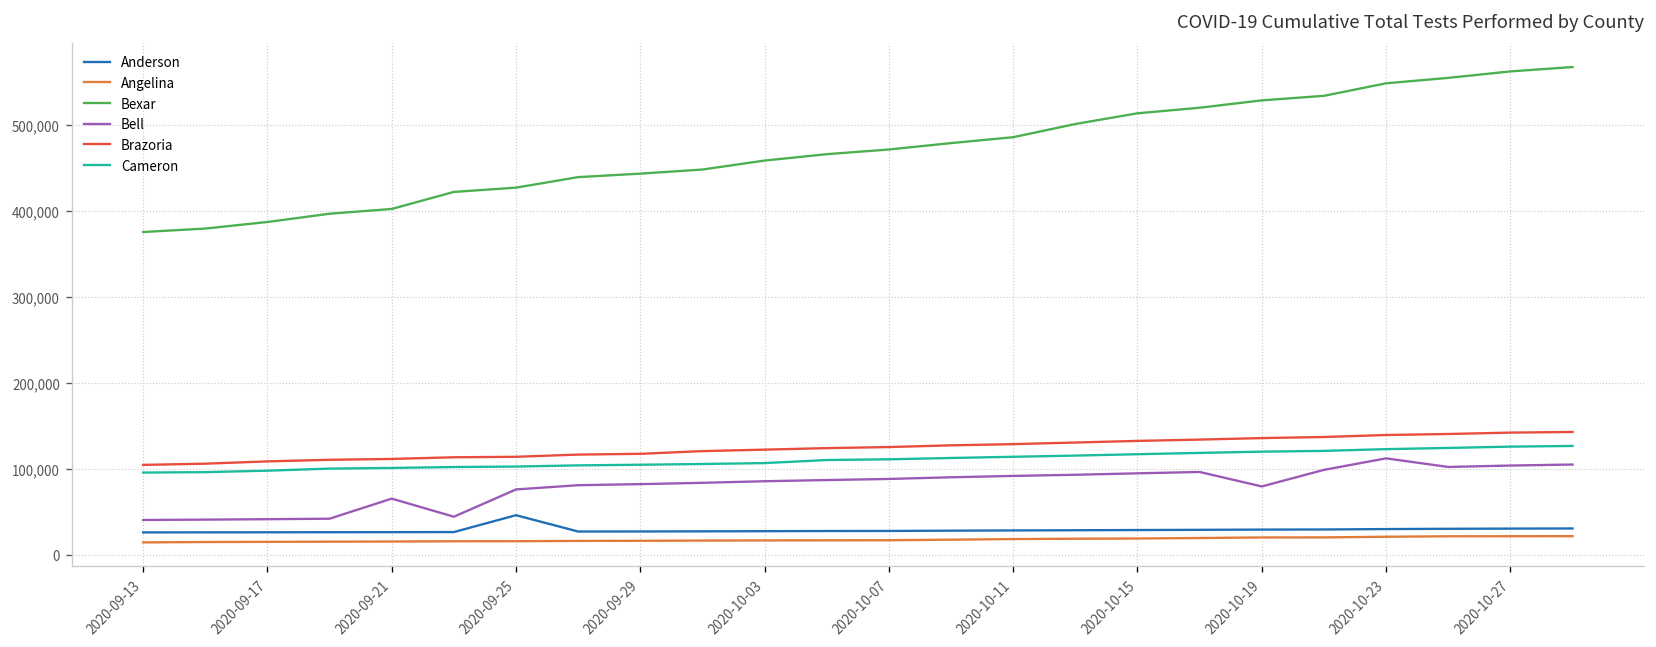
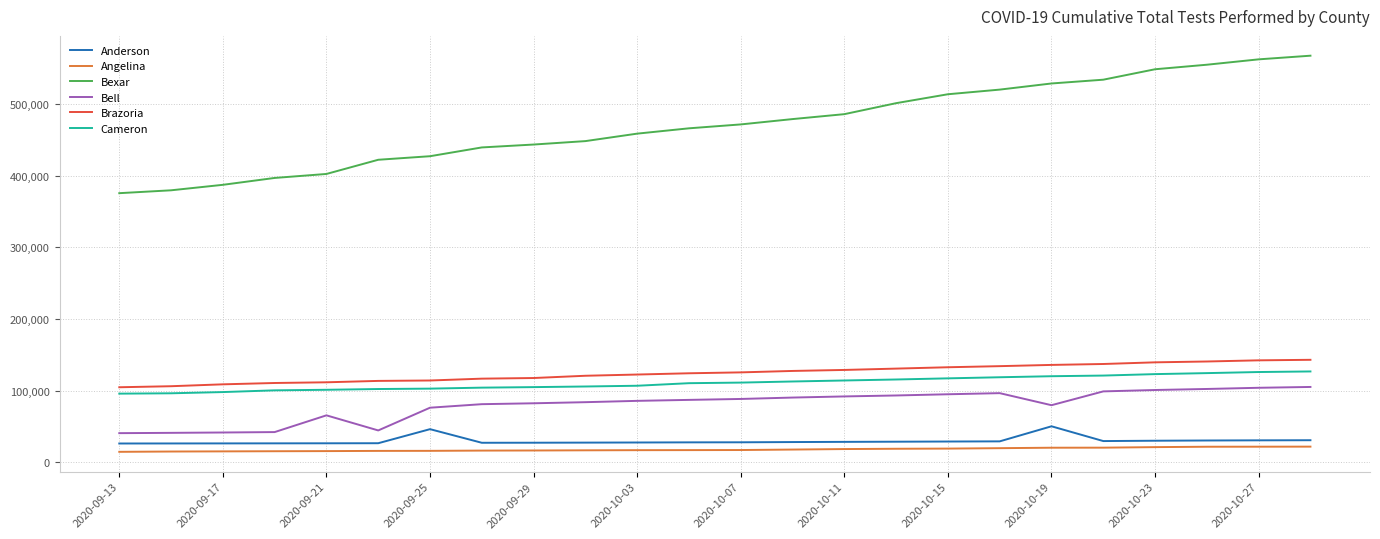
  {
    "Anderson": {
      "2020-09-13": "30,000",
      "2020-09-17": "30,000",
      "2020-09-21": "30,000",
      "2020-09-25": "50,000",
      "2020-09-29": "30,000",
      "2020-10-03": "30,000",
      "2020-10-07": "30,000",
      "2020-10-11": "30,000",
      "2020-10-15": "30,000",
-     "2020-10-19": "30,000",
+     "2020-10-19": "50,000",
      "2020-10-23": "30,000",
      "2020-10-27": "30,000"
    },
    "Bexar": {
      "2020-09-13": "380,000",
      "2020-09-17": "390,000",
      "2020-09-21": "400,000",
      "2020-09-25": "430,000",
      "2020-09-29": "440,000",
      "2020-10-03": "460,000",
      "2020-10-07": "470,000",
      "2020-10-11": "490,000",
      "2020-10-15": "510,000",
      "2020-10-19": "530,000",
      "2020-10-23": "550,000",
      "2020-10-27": "560,000"
    },
    "Bell": {
      "2020-09-13": "40,000",
      "2020-09-17": "40,000",
      "2020-09-21": "70,000",
      "2020-09-25": "80,000",
      "2020-09-29": "80,000",
      "2020-10-03": "90,000",
      "2020-10-07": "90,000",
      "2020-10-11": "90,000",
      "2020-10-15": "90,000",
      "2020-10-19": "80,000",
-     "2020-10-23": "110,000",
+     "2020-10-23": "100,000",
      "2020-10-27": "100,000"
    },
    "Cameron": {
      "2020-09-13": "100,000",
      "2020-09-17": "100,000",
      "2020-09-21": "100,000",
      "2020-09-25": "100,000",
      "2020-09-29": "100,000",
      "2020-10-03": "110,000",
      "2020-10-07": "110,000",
      "2020-10-11": "110,000",
      "2020-10-15": "120,000",
      "2020-10-19": "120,000",
      "2020-10-23": "120,000",
      "2020-10-27": "130,000"
    }
  }
